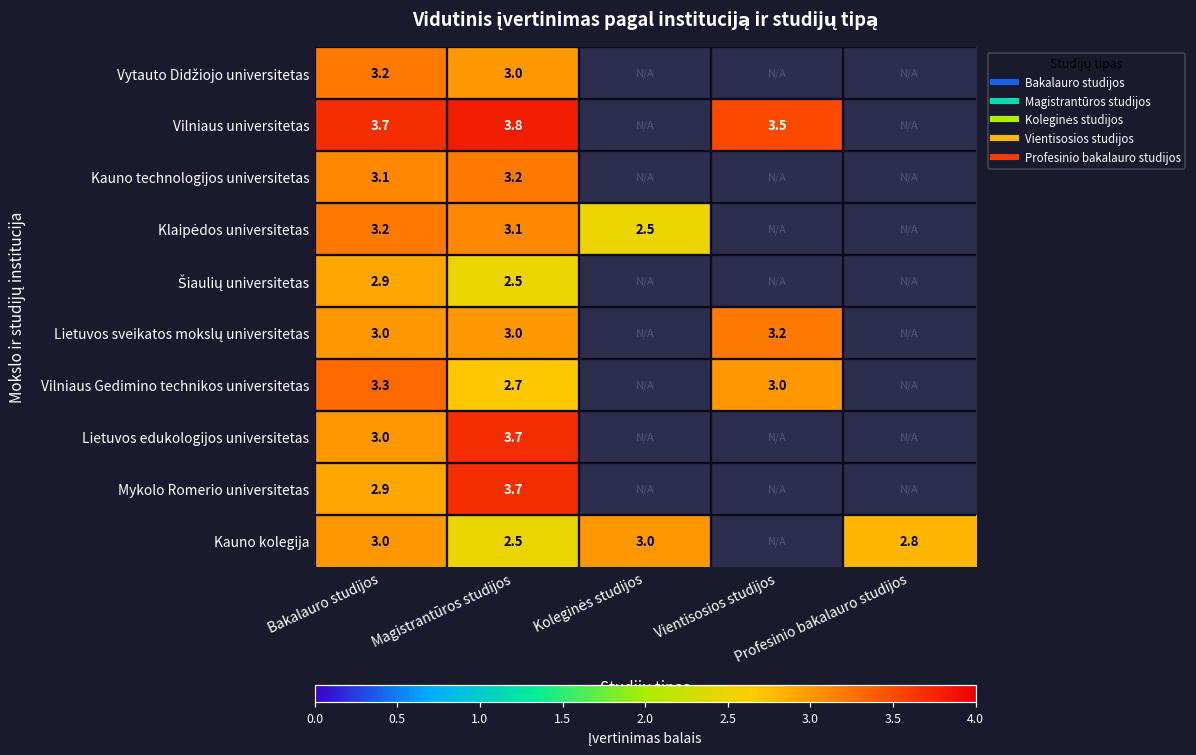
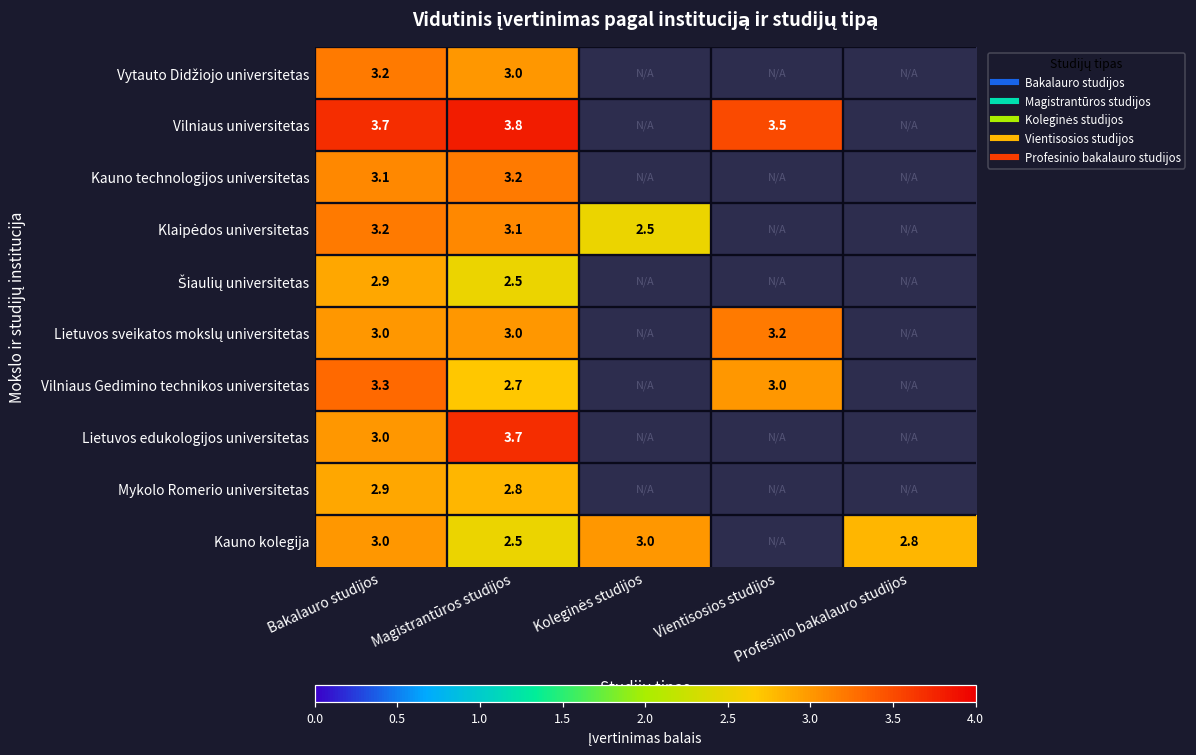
  {
    "Vytauto Didžiojo universitetas": {
      "Bakalauro studijos": 3.2,
      "Magistrantūros studijos": 3.0
    },
    "Vilniaus universitetas": {
      "Bakalauro studijos": 3.7,
      "Magistrantūros studijos": 3.8,
      "Vientisosios studijos": 3.5
    },
    "Kauno technologijos universitetas": {
      "Bakalauro studijos": 3.1,
      "Magistrantūros studijos": 3.2
    },
    "Klaipėdos universitetas": {
      "Bakalauro studijos": 3.2,
      "Magistrantūros studijos": 3.1,
      "Koleginės studijos": 2.5
    },
    "Šiaulių universitetas": {
      "Bakalauro studijos": 2.9,
      "Magistrantūros studijos": 2.5
    },
    "Lietuvos sveikatos mokslų universitetas": {
      "Bakalauro studijos": 3.0,
      "Magistrantūros studijos": 3.0,
      "Vientisosios studijos": 3.2
    },
    "Vilniaus Gedimino technikos universitetas": {
      "Bakalauro studijos": 3.3,
      "Magistrantūros studijos": 2.7,
      "Vientisosios studijos": 3.0
    },
    "Lietuvos edukologijos universitetas": {
      "Bakalauro studijos": 3.0,
      "Magistrantūros studijos": 3.7
    },
    "Mykolo Romerio universitetas": {
      "Bakalauro studijos": 2.9,
-     "Magistrantūros studijos": 3.7
+     "Magistrantūros studijos": 2.8
    },
    "Kauno kolegija": {
      "Bakalauro studijos": 3.0,
      "Magistrantūros studijos": 2.5,
      "Koleginės studijos": 3.0,
      "Profesinio bakalauro studijos": 2.8
    }
  }
